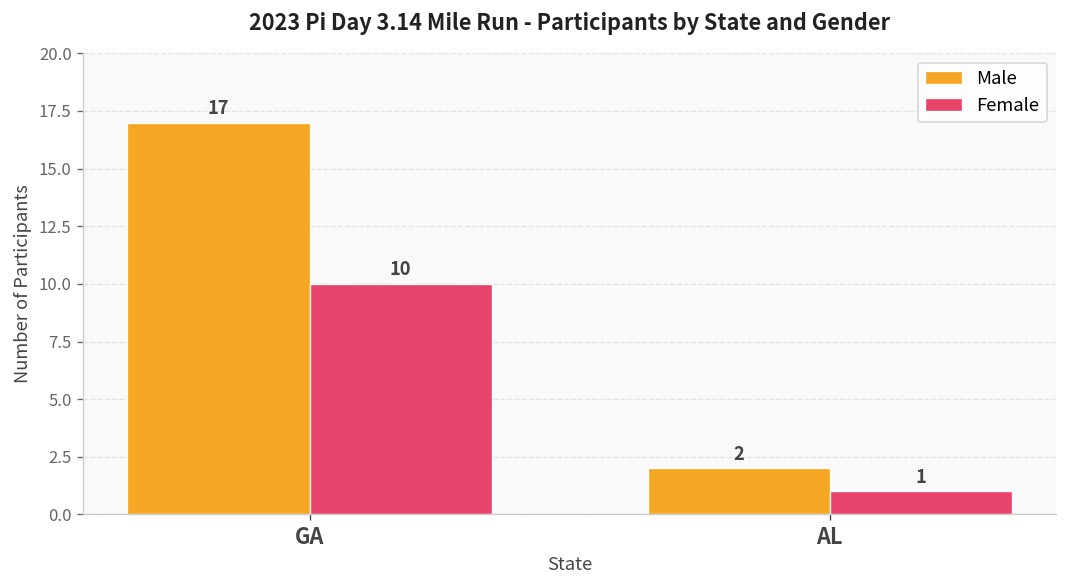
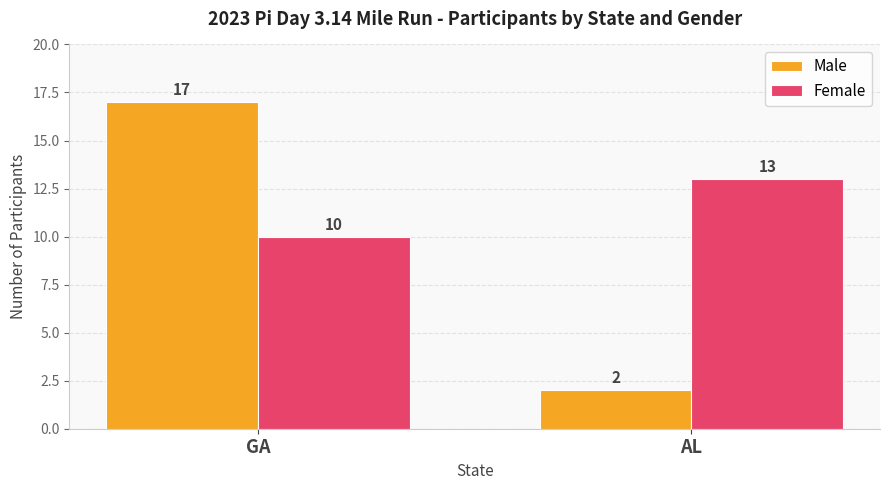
  {
    "Male": {
      "GA": 17,
      "AL": 2
    },
    "Female": {
      "GA": 10,
-     "AL": 1
+     "AL": 13
    }
  }
